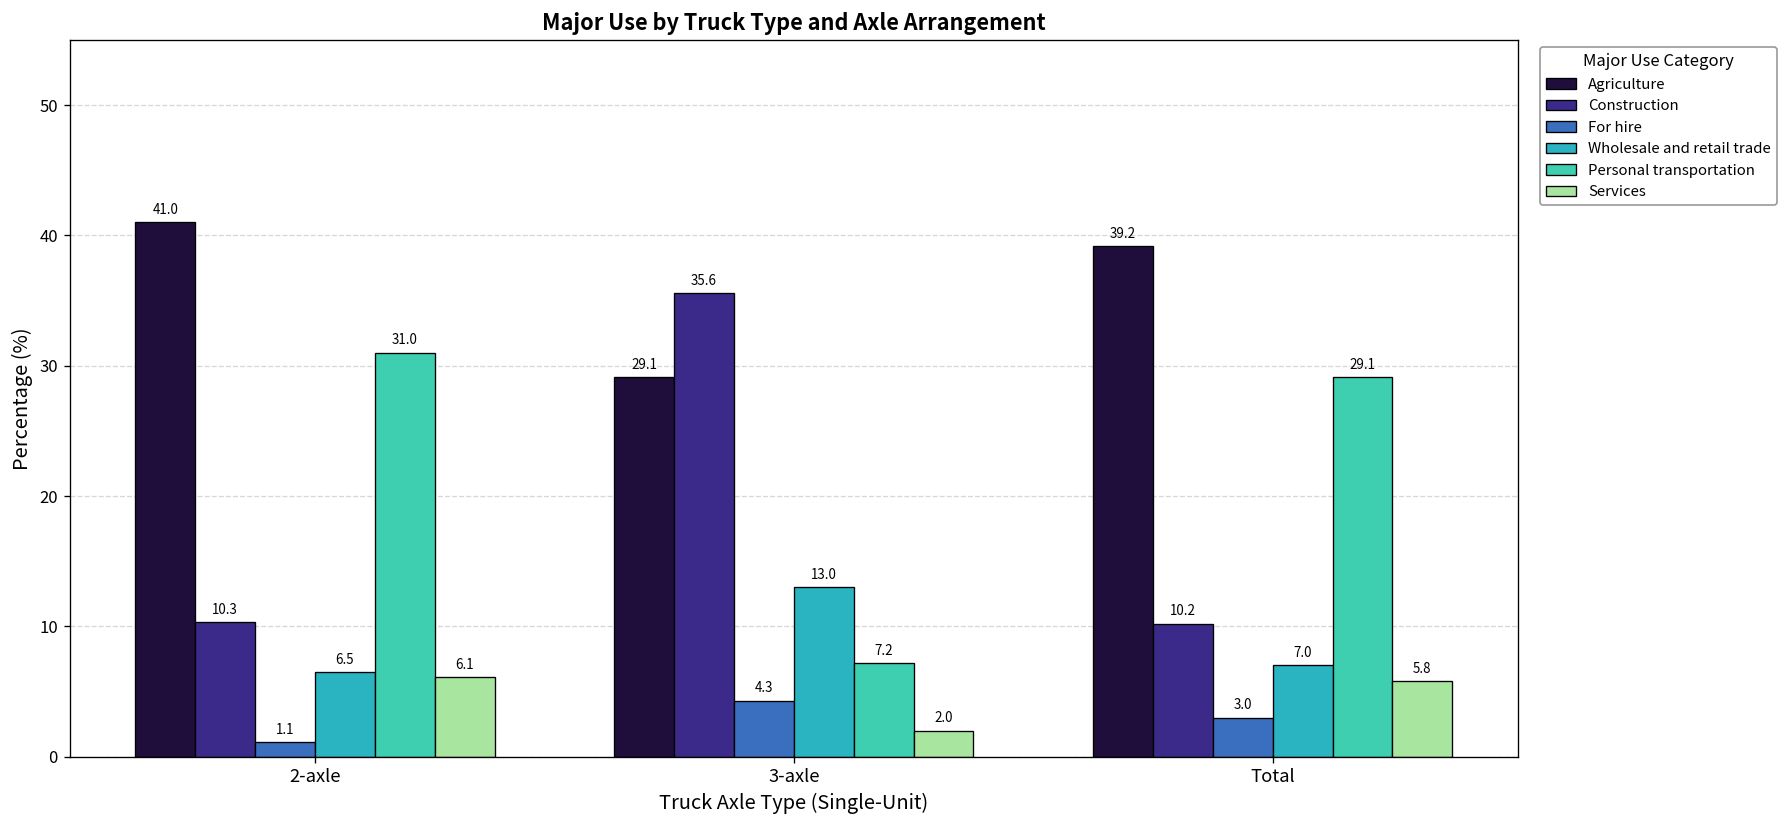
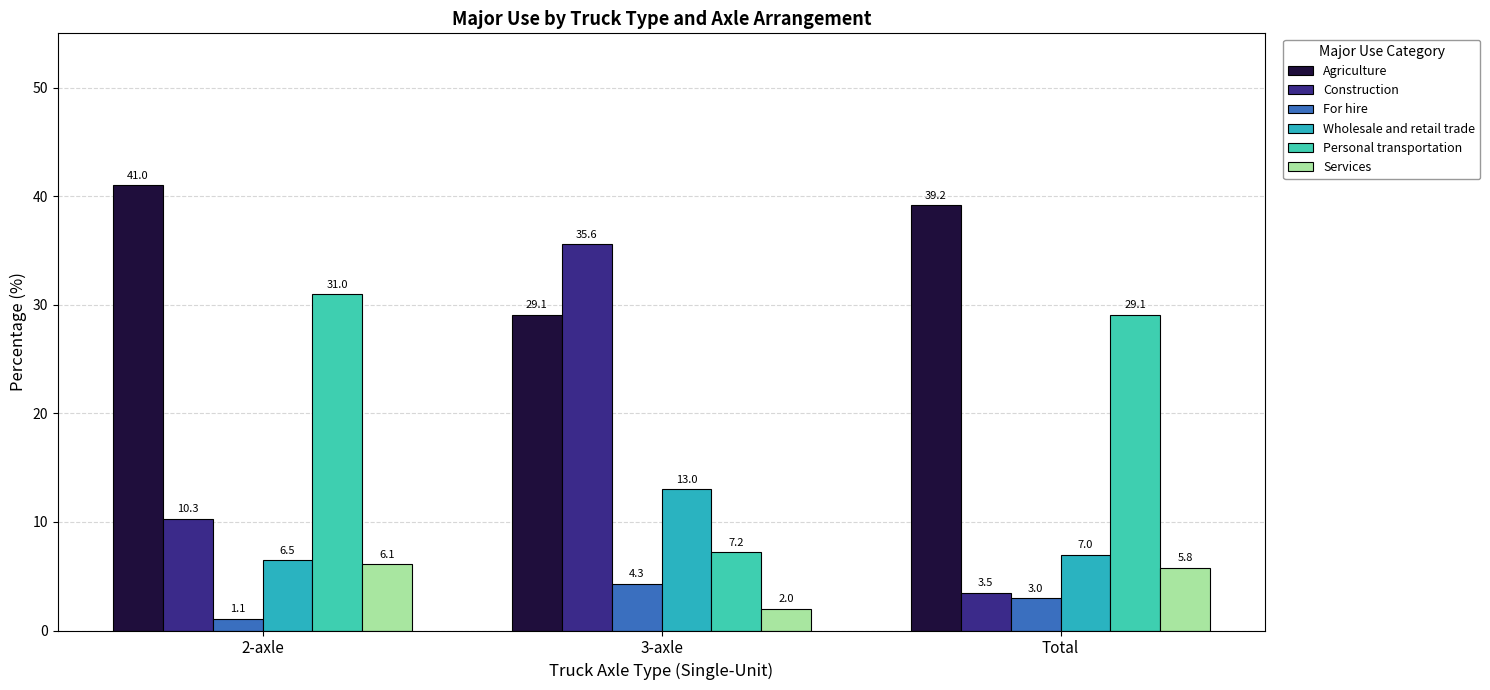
  {
    "Agriculture": {
      "2-axle": 41.0,
      "3-axle": 29.1,
      "Total": 39.2
    },
    "Construction": {
      "2-axle": 10.3,
      "3-axle": 35.6,
-     "Total": 10.2
+     "Total": 3.5
    },
    "For hire": {
      "2-axle": 1.1,
      "3-axle": 4.3,
      "Total": 3.0
    },
    "Services": {
      "2-axle": 6.1,
      "3-axle": 2.0,
      "Total": 5.8
    }
  }
